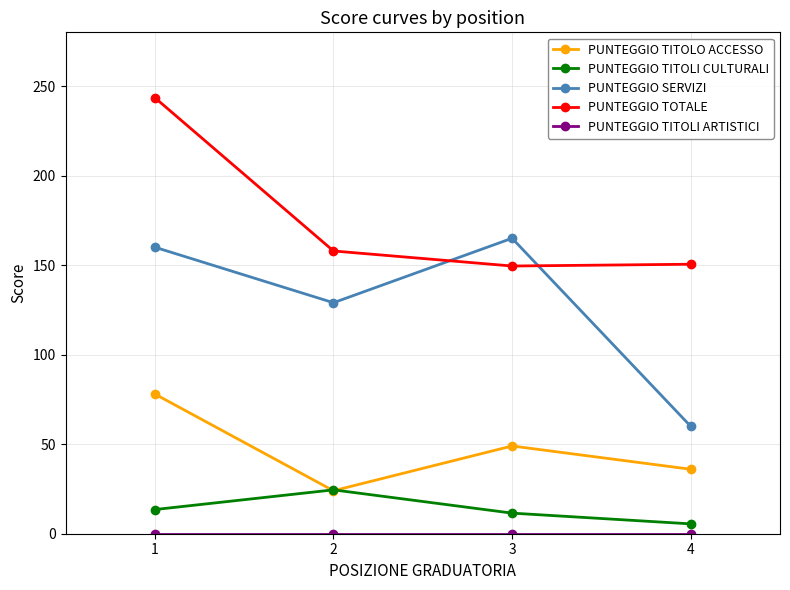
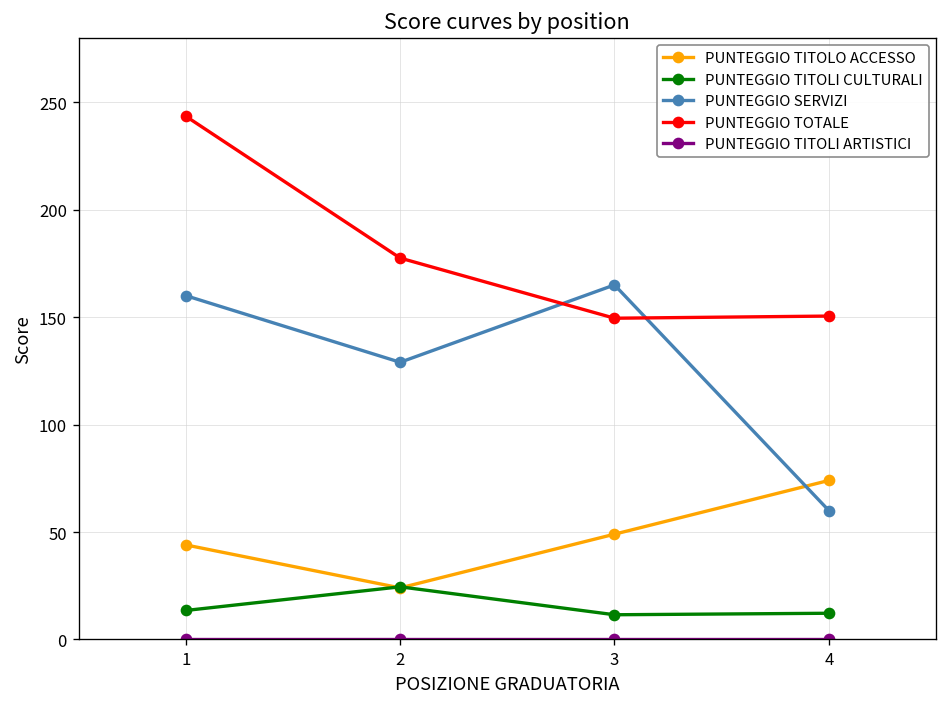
  {
    "PUNTEGGIO TITOLO ACCESSO": {
-     "1": 78,
+     "1": 44,
      "3": 49,
-     "4": 36
+     "4": 74
    },
    "PUNTEGGIO TITOLI CULTURALI": {
      "1": 14,
      "3": 12,
-     "4": 6
+     "4": 12
    },
    "PUNTEGGIO SERVIZI": {
      "1": 160,
      "2": 129,
      "3": 165,
      "4": 60
    },
    "PUNTEGGIO TOTALE": {
      "1": 244,
-     "2": 158,
+     "2": 178,
      "3": 150,
      "4": 151
    },
    "PUNTEGGIO TITOLI ARTISTICI": {
      "1": 0,
      "2": 0,
      "3": 0,
      "4": 0
    }
  }
